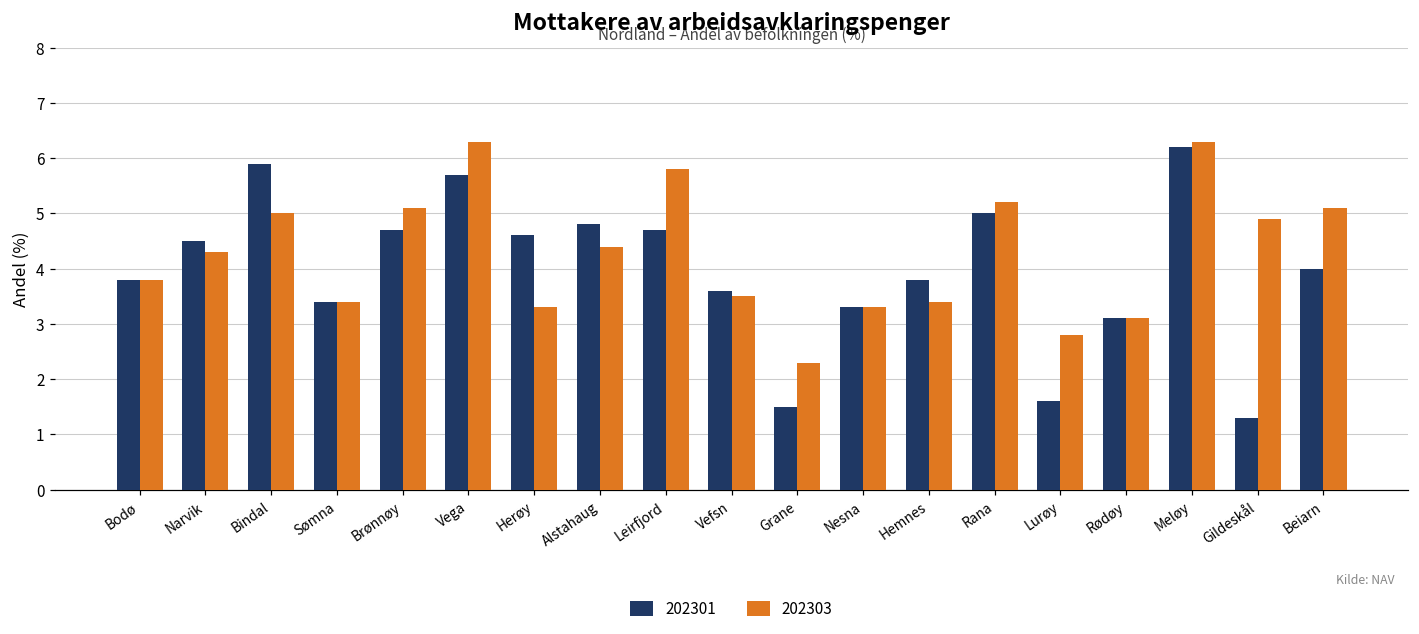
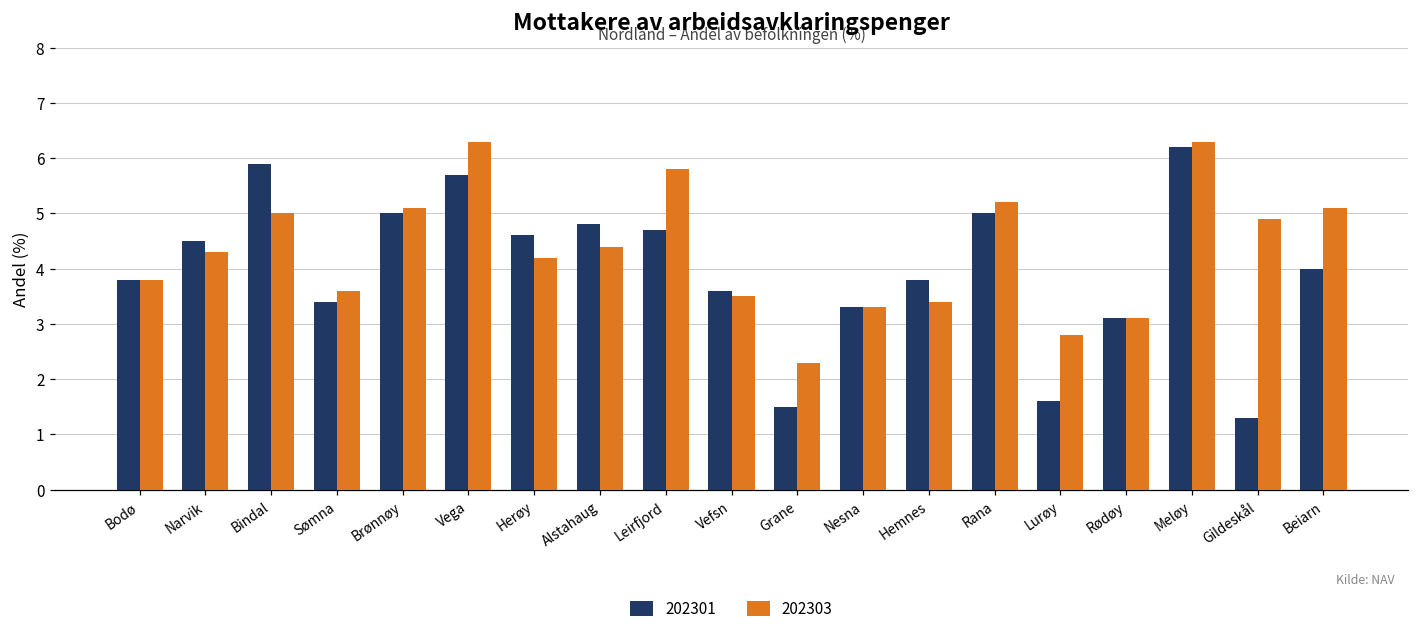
  {
    "202301": {
      "Bodø": 3.8,
      "Narvik": 4.5,
      "Bindal": 5.9,
      "Sømna": 3.4,
-     "Brønnøy": 4.7,
+     "Brønnøy": 5.0,
      "Vega": 5.7,
      "Herøy": 4.6,
      "Alstahaug": 4.8,
      "Leirfjord": 4.7,
      "Vefsn": 3.6,
      "Grane": 1.5,
      "Nesna": 3.3,
      "Hemnes": 3.8,
      "Rana": 5.0,
      "Lurøy": 1.6,
      "Rødøy": 3.1,
      "Meløy": 6.2,
      "Gildeskål": 1.3,
      "Beiarn": 4.0
    },
    "202303": {
      "Bodø": 3.8,
      "Narvik": 4.3,
      "Bindal": 5.0,
-     "Sømna": 3.4,
+     "Sømna": 3.6,
      "Brønnøy": 5.1,
      "Vega": 6.3,
-     "Herøy": 3.3,
+     "Herøy": 4.2,
      "Alstahaug": 4.4,
      "Leirfjord": 5.8,
      "Vefsn": 3.5,
      "Grane": 2.3,
      "Nesna": 3.3,
      "Hemnes": 3.4,
      "Rana": 5.2,
      "Lurøy": 2.8,
      "Rødøy": 3.1,
      "Meløy": 6.3,
      "Gildeskål": 4.9,
      "Beiarn": 5.1
    }
  }
